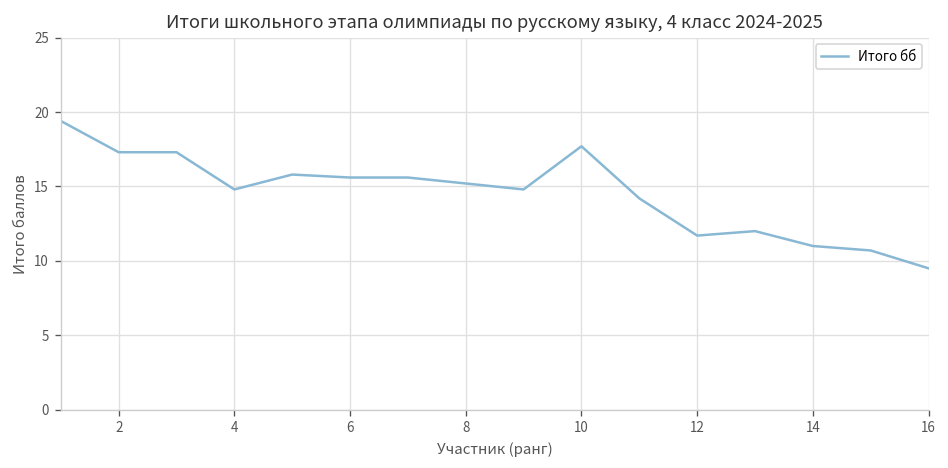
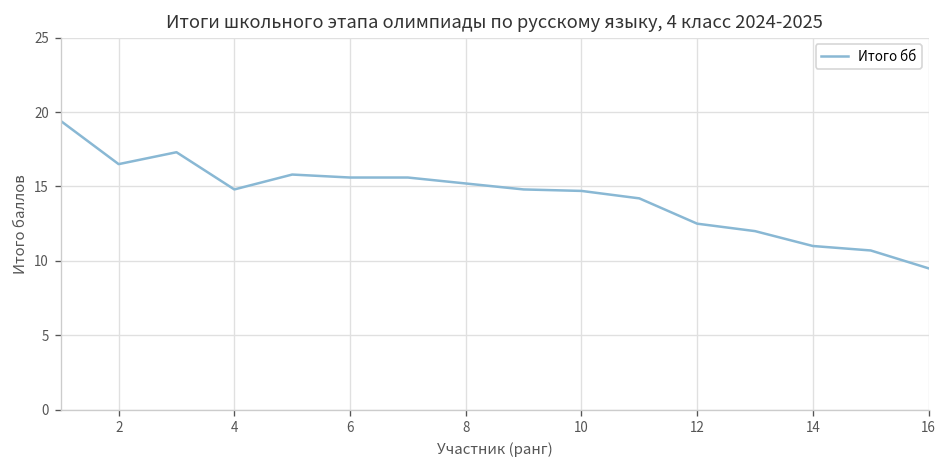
  {
-   "2": 17.3,
+   "2": 16.5,
    "4": 14.8,
    "6": 15.6,
    "8": 15.2,
-   "10": 17.7,
-   "12": 11.7,
+   "10": 14.7,
+   "12": 12.5,
    "14": 11.0,
    "16": 9.5
  }
